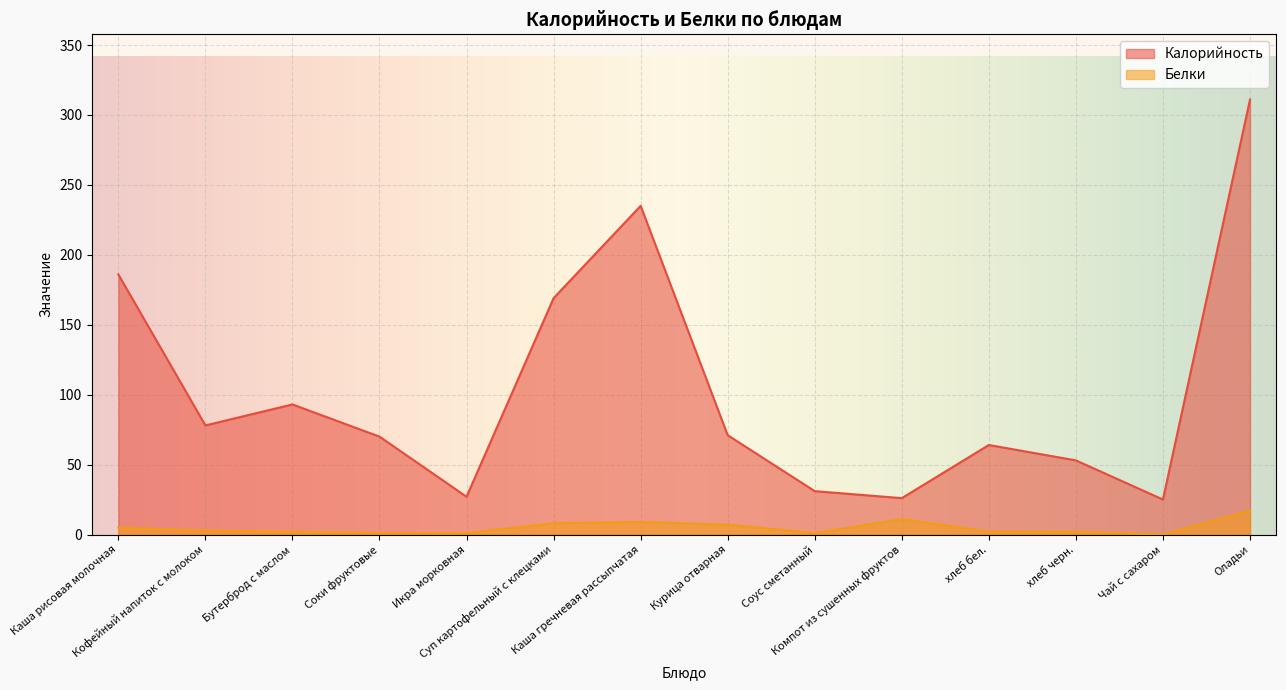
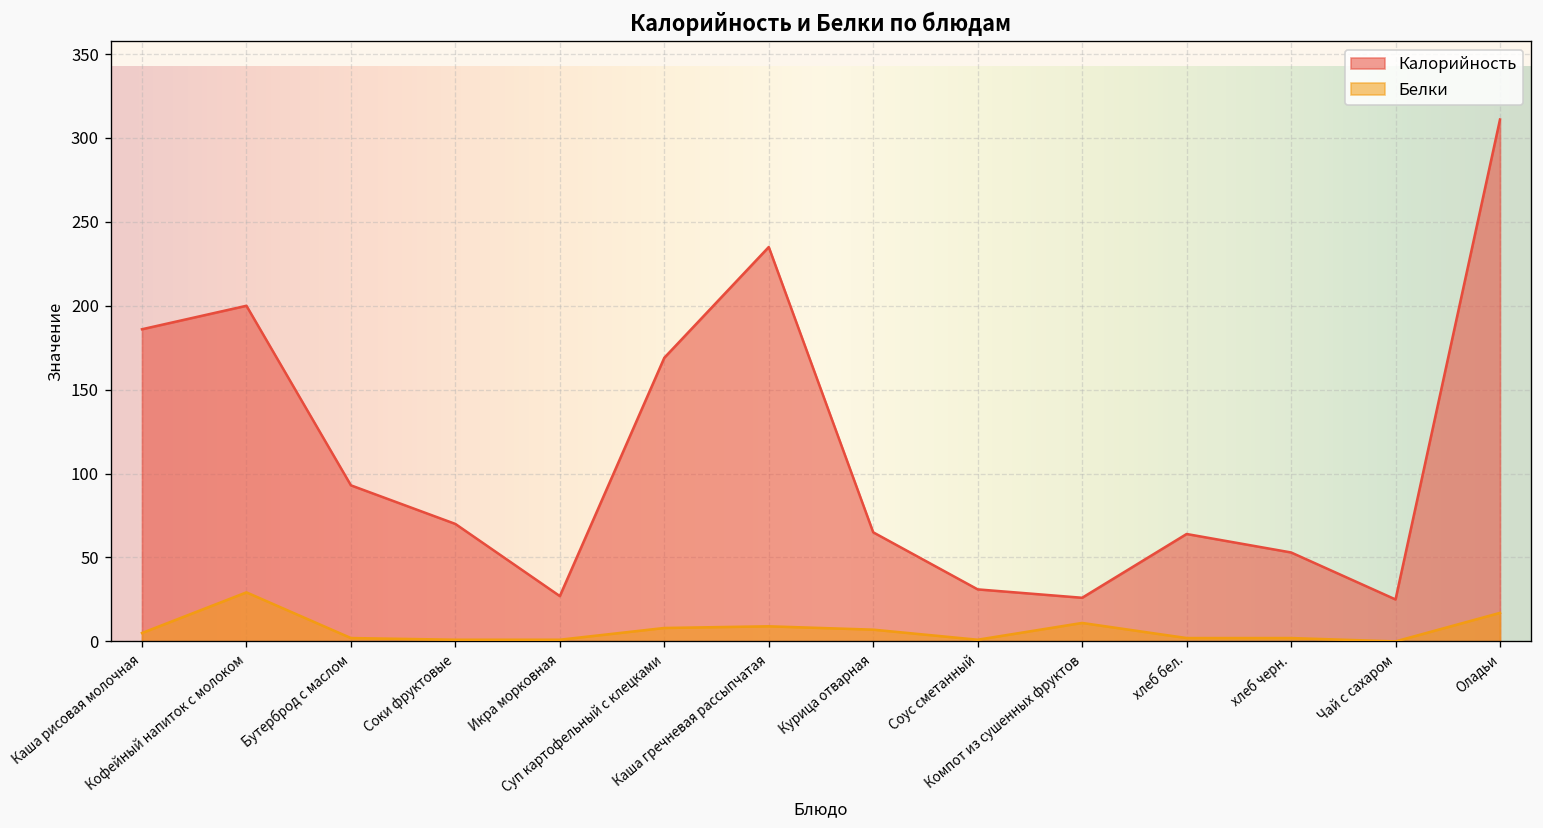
  {
    "Калорийность": {
      "Каша рисовая молочная": 186,
-     "Кофейный напиток с молоком": 78,
+     "Кофейный напиток с молоком": 200,
      "Бутерброд с маслом": 93,
      "Соки фруктовые": 70,
      "Икра морковная": 27,
      "Суп картофельный с клецками": 169,
      "Каша гречневая рассыпчатая": 235,
-     "Курица отварная": 71,
+     "Курица отварная": 65,
      "Соус сметанный": 31,
      "Компот из сушенных фруктов": 26,
      "хлеб бел.": 64,
      "хлеб черн.": 53,
      "Чай с сахаром": 25,
      "Оладьи": 311
    },
    "Белки": {
      "Каша рисовая молочная": 5,
-     "Кофейный напиток с молоком": 3,
+     "Кофейный напиток с молоком": 29,
      "Бутерброд с маслом": 2,
      "Соки фруктовые": 1,
      "Икра морковная": 1,
      "Суп картофельный с клецками": 8,
      "Каша гречневая рассыпчатая": 9,
      "Курица отварная": 7,
      "Соус сметанный": 1,
      "Компот из сушенных фруктов": 11,
      "хлеб бел.": 2,
      "хлеб черн.": 2,
      "Чай с сахаром": 0,
      "Оладьи": 17
    }
  }
